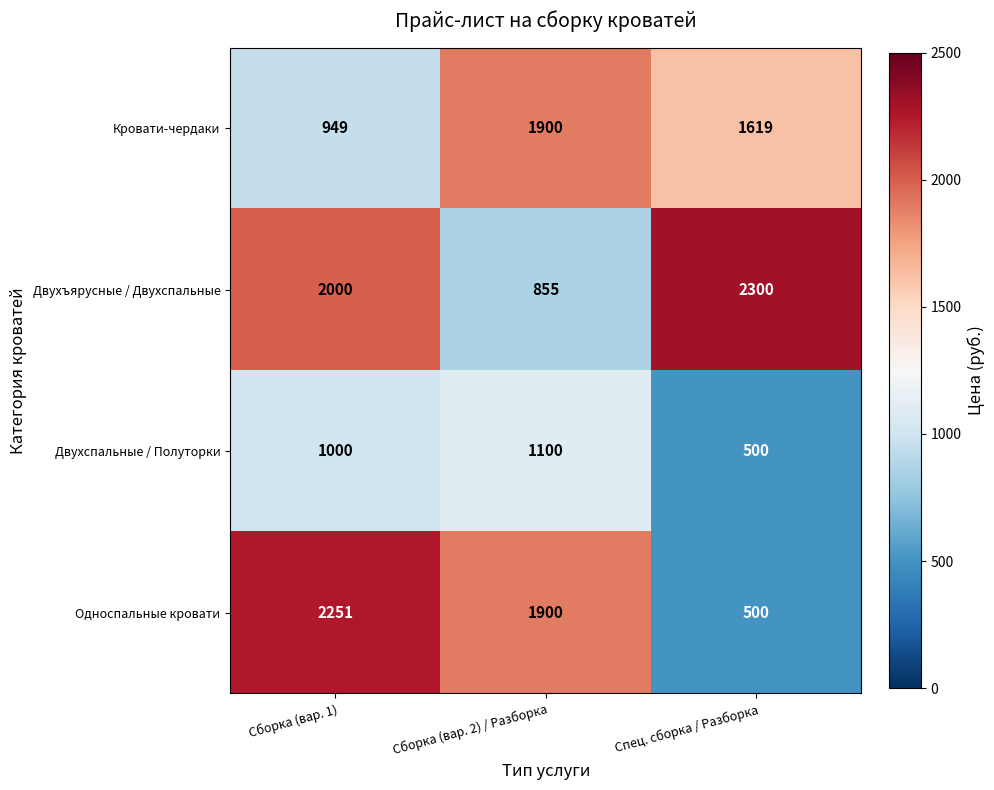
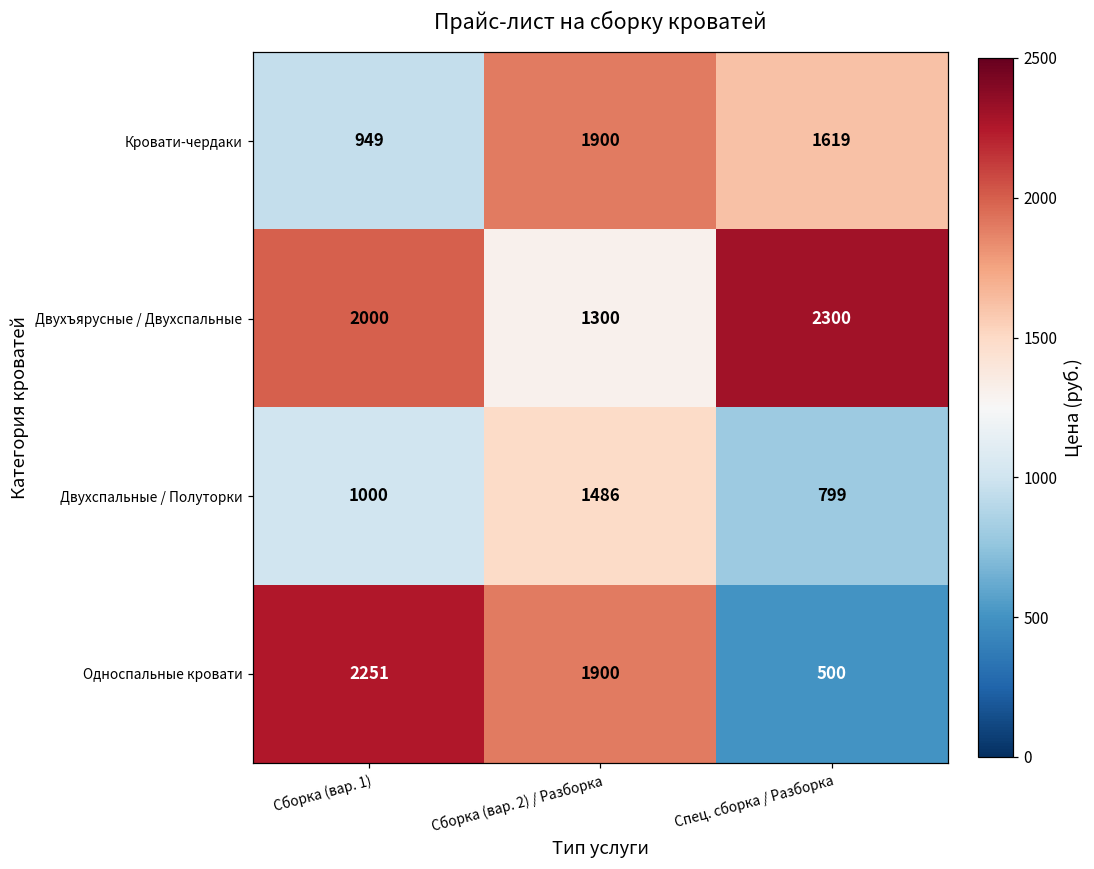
  {
    "Кровати-чердаки": {
      "Сборка (вар. 1)": 949,
      "Сборка (вар. 2) / Разборка": 1900,
      "Спец. сборка / Разборка": 1619
    },
    "Двухъярусные / Двухспальные": {
      "Сборка (вар. 1)": 2000,
-     "Сборка (вар. 2) / Разборка": 855,
+     "Сборка (вар. 2) / Разборка": 1300,
      "Спец. сборка / Разборка": 2300
    },
    "Двухспальные / Полуторки": {
      "Сборка (вар. 1)": 1000,
-     "Сборка (вар. 2) / Разборка": 1100,
-     "Спец. сборка / Разборка": 500
+     "Сборка (вар. 2) / Разборка": 1486,
+     "Спец. сборка / Разборка": 799
    },
    "Односпальные кровати": {
      "Сборка (вар. 1)": 2251,
      "Сборка (вар. 2) / Разборка": 1900,
      "Спец. сборка / Разборка": 500
    }
  }
